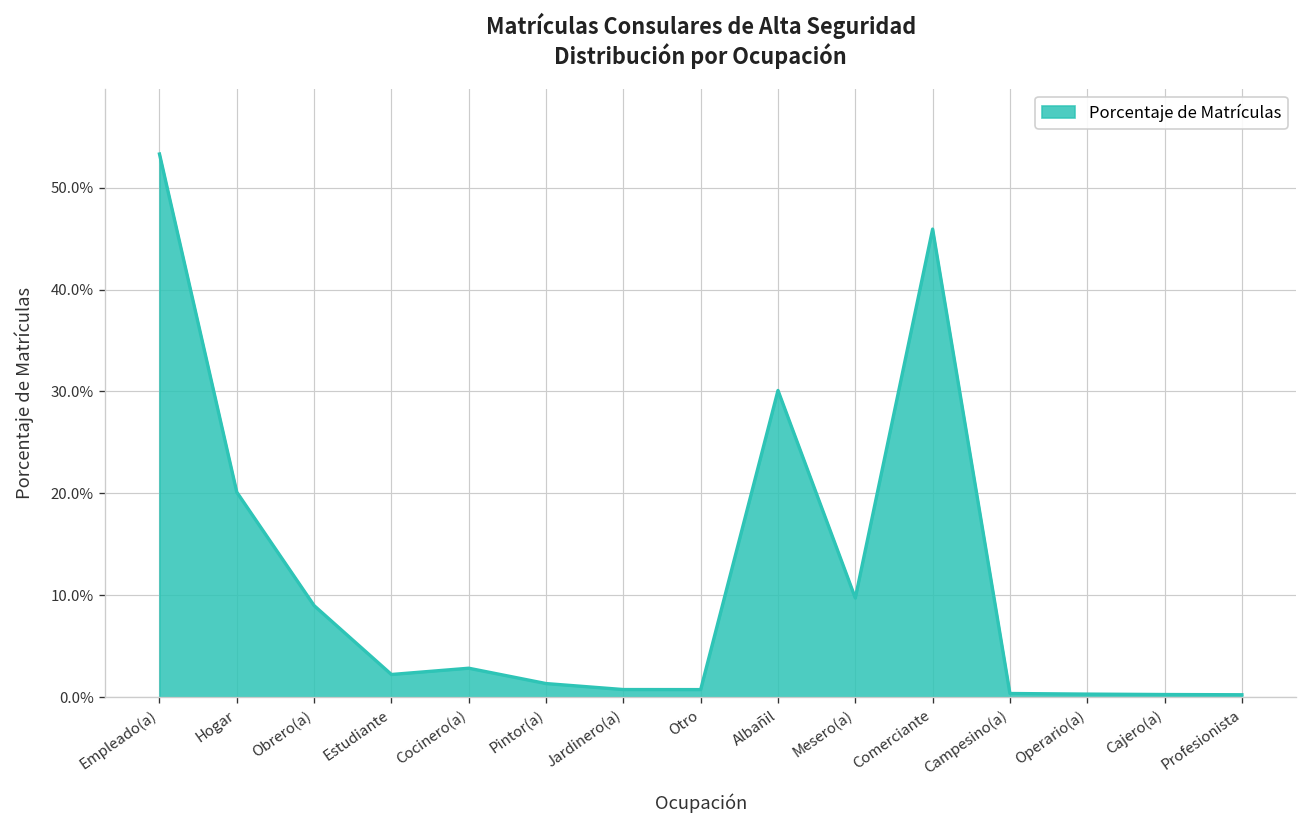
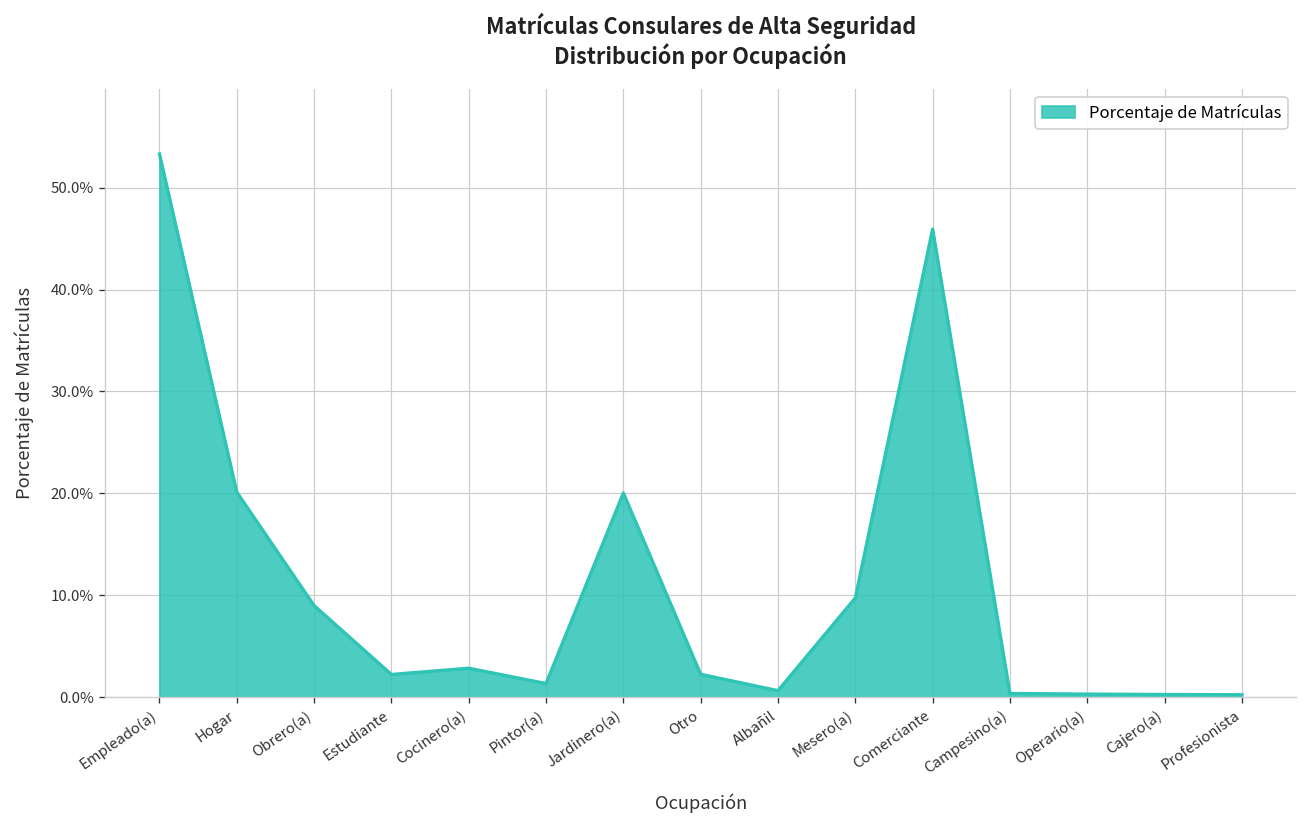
  {
    "Empleado(a)": "53%",
    "Hogar": "20%",
    "Obrero(a)": "9%",
    "Estudiante": "2%",
    "Cocinero(a)": "3%",
    "Pintor(a)": "1%",
-   "Jardinero(a)": "1%",
-   "Otro": "1%",
-   "Albañil": "30%",
+   "Jardinero(a)": "20%",
+   "Otro": "2%",
+   "Albañil": "1%",
    "Mesero(a)": "10%",
    "Comerciante": "46%",
    "Campesino(a)": "0%",
    "Operario(a)": "0%",
    "Cajero(a)": "0%",
    "Profesionista": "0%"
  }
